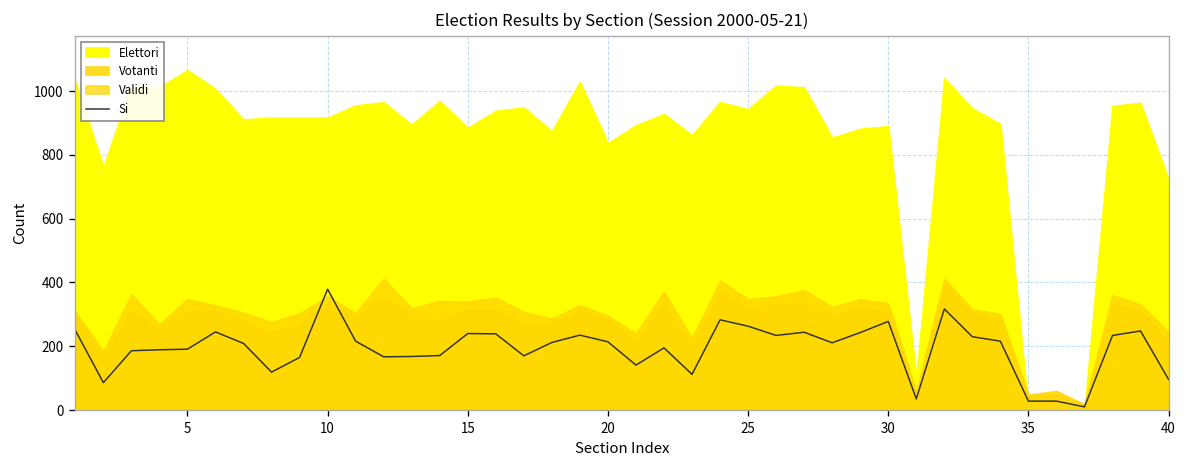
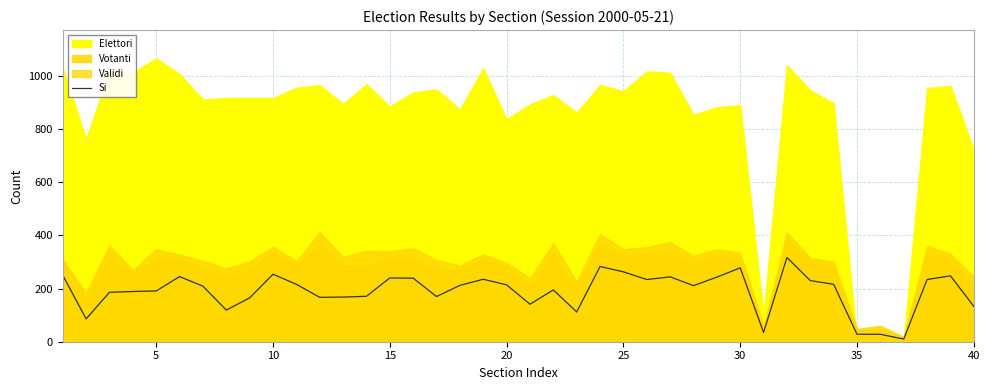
  {
    "Si": {
      "5": 190,
-     "10": 380,
+     "10": 250,
      "15": 240,
      "20": 210,
      "25": 260,
      "30": 280,
      "35": 30,
-     "40": 100
+     "40": 130
    }
  }
